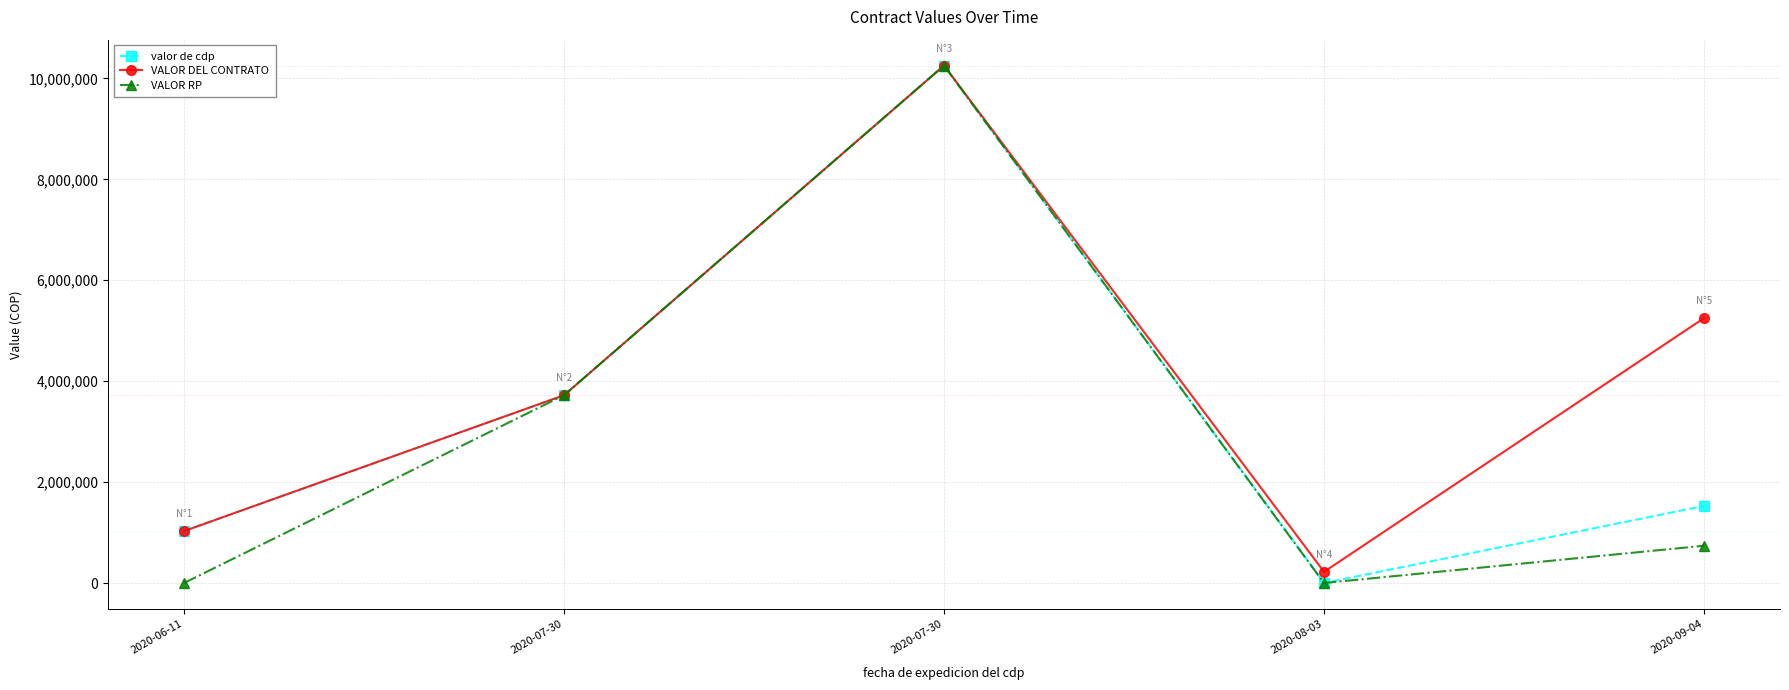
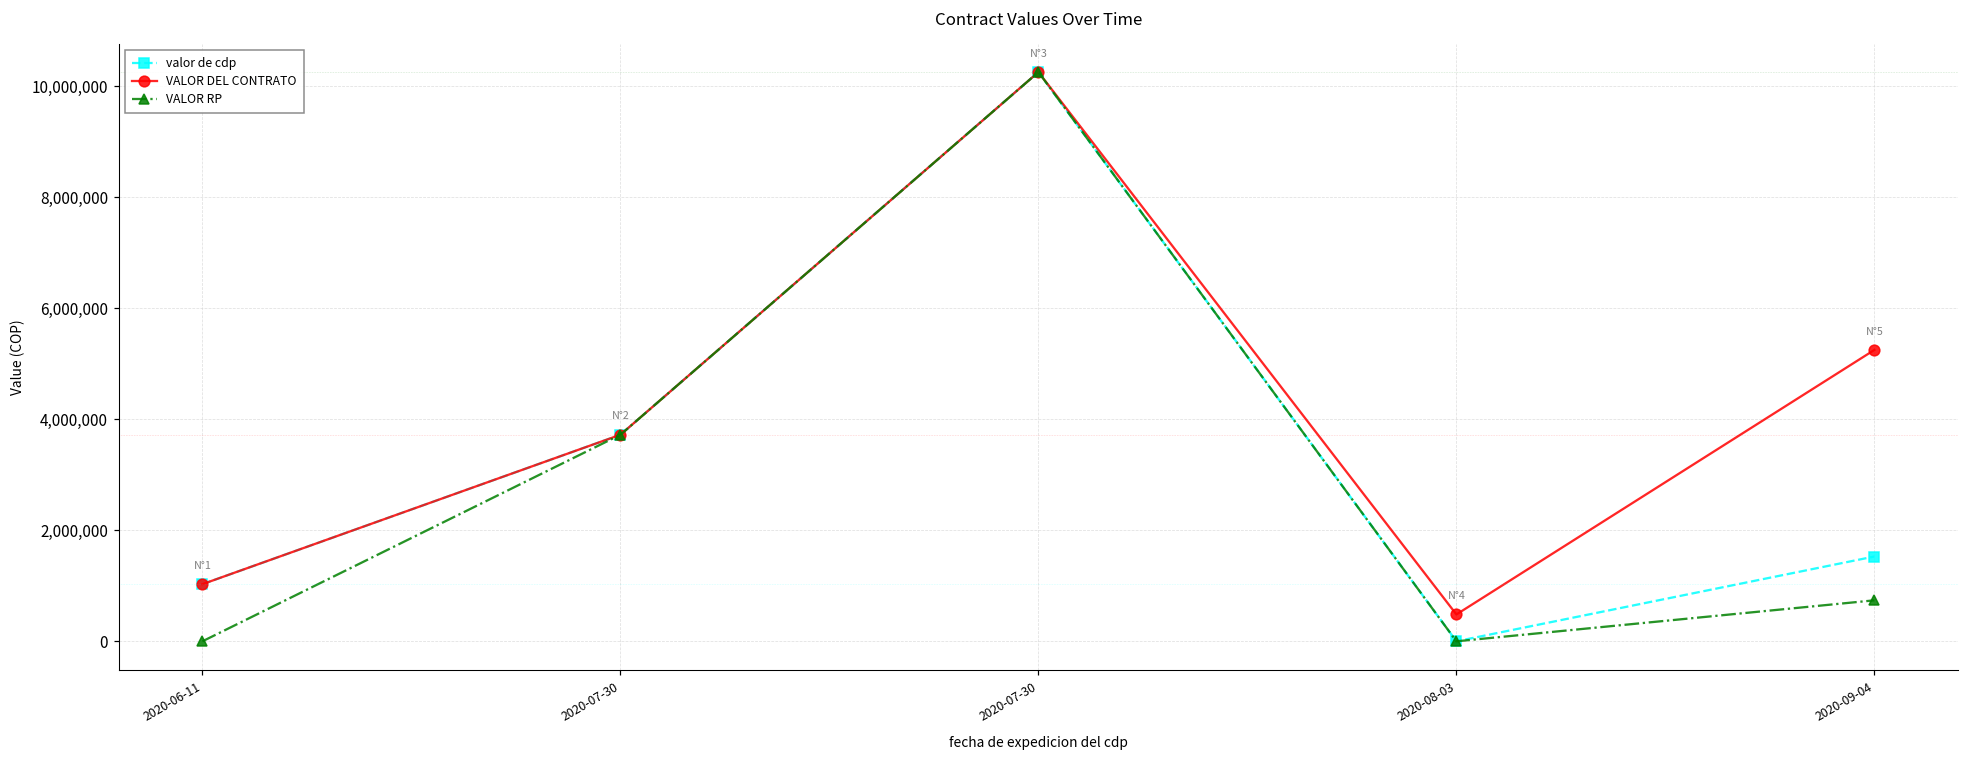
  {
    "valor de cdp": {
      "2020-09-04": "1,500,000"
    },
    "VALOR DEL CONTRATO": {
-     "2020-08-03": "200,000"
+     "2020-08-03": "500,000"
    },
    "VALOR RP": {
      "2020-06-11": "0",
      "2020-09-04": "700,000"
    }
  }
